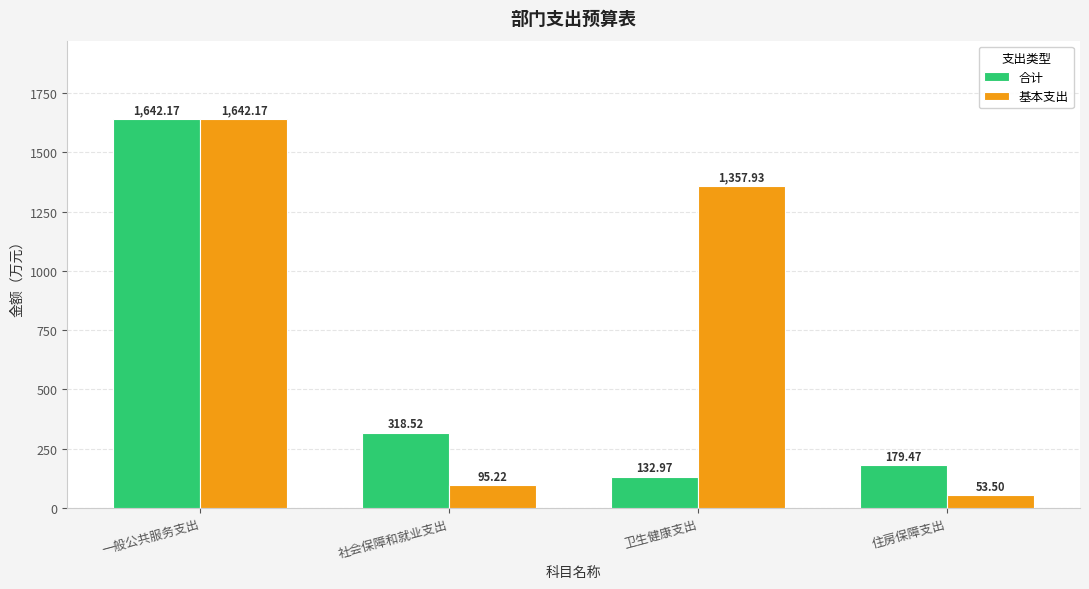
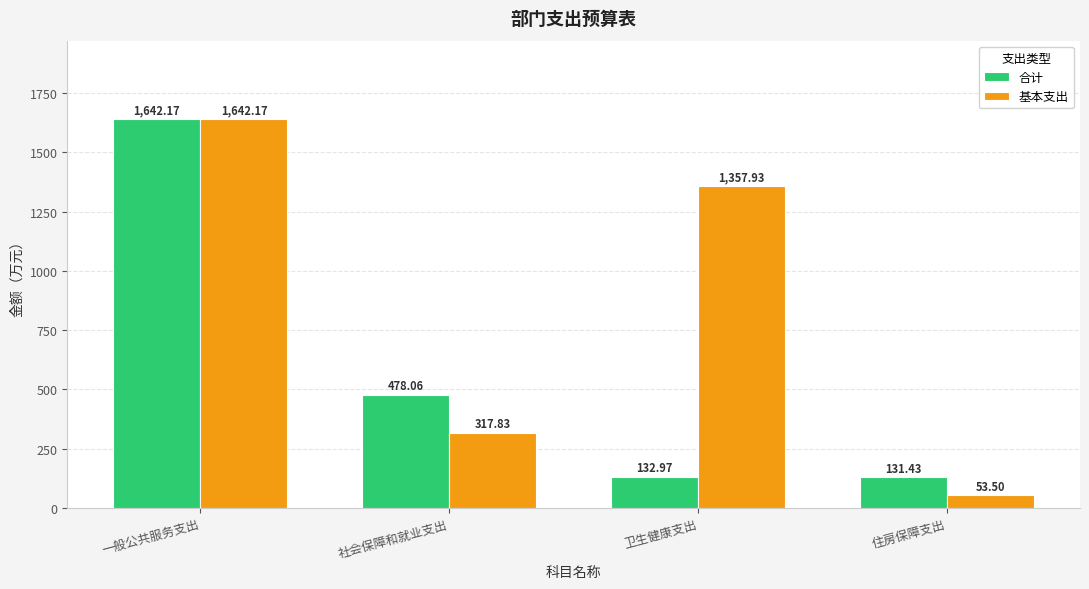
  {
    "合计": {
      "一般公共服务支出": "1,642.17",
-     "社会保障和就业支出": "318.52",
+     "社会保障和就业支出": "478.06",
      "卫生健康支出": "132.97",
-     "住房保障支出": "179.47"
+     "住房保障支出": "131.43"
    },
    "基本支出": {
      "一般公共服务支出": "1,642.17",
-     "社会保障和就业支出": "95.22",
+     "社会保障和就业支出": "317.83",
      "卫生健康支出": "1,357.93",
      "住房保障支出": "53.50"
    }
  }
